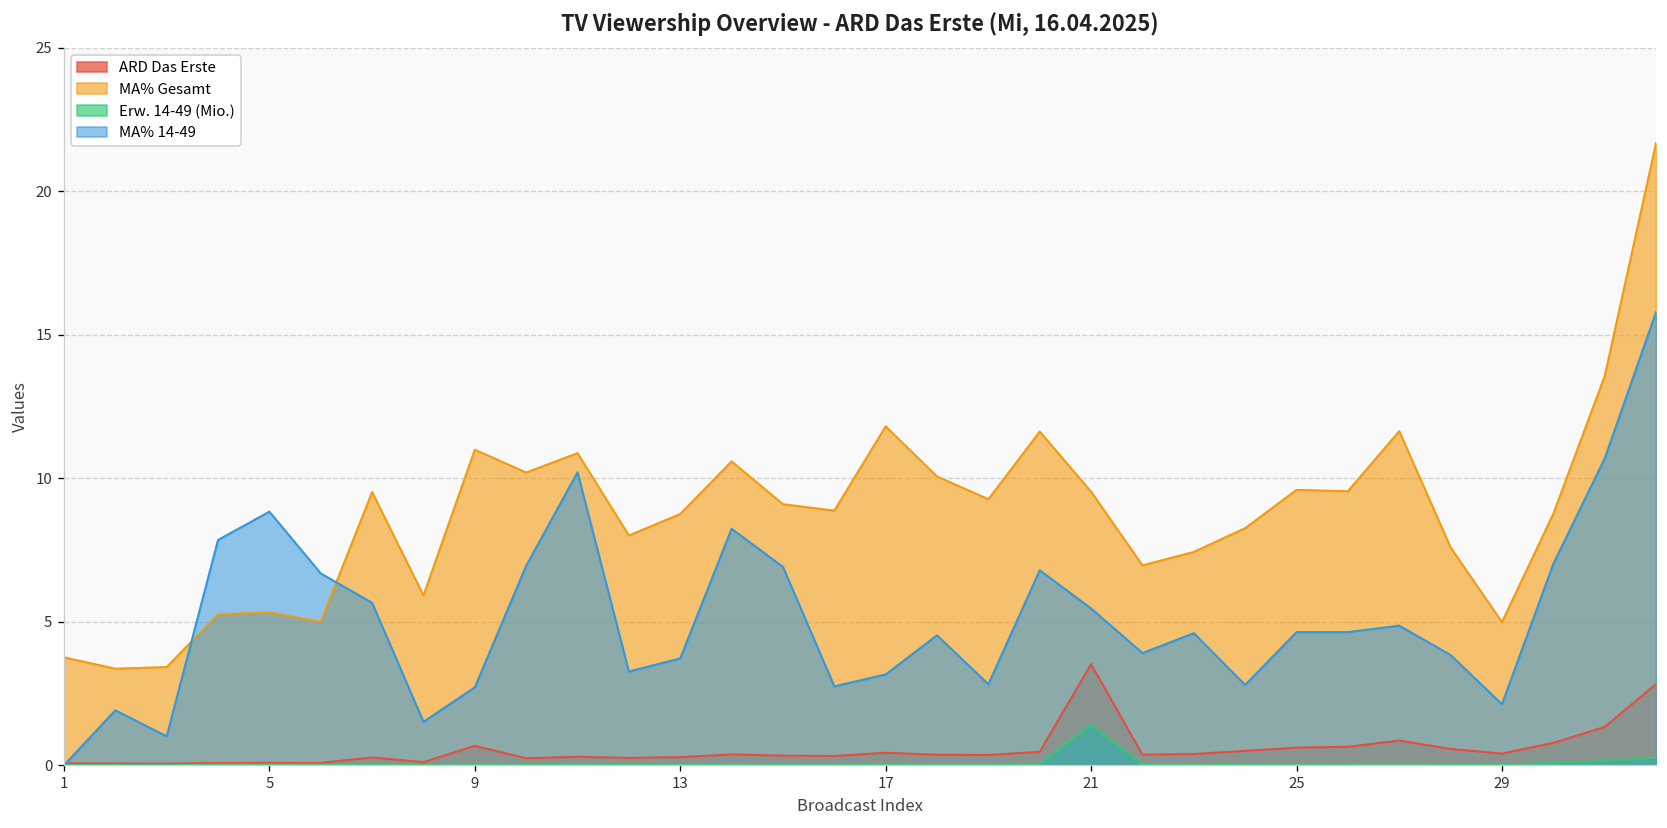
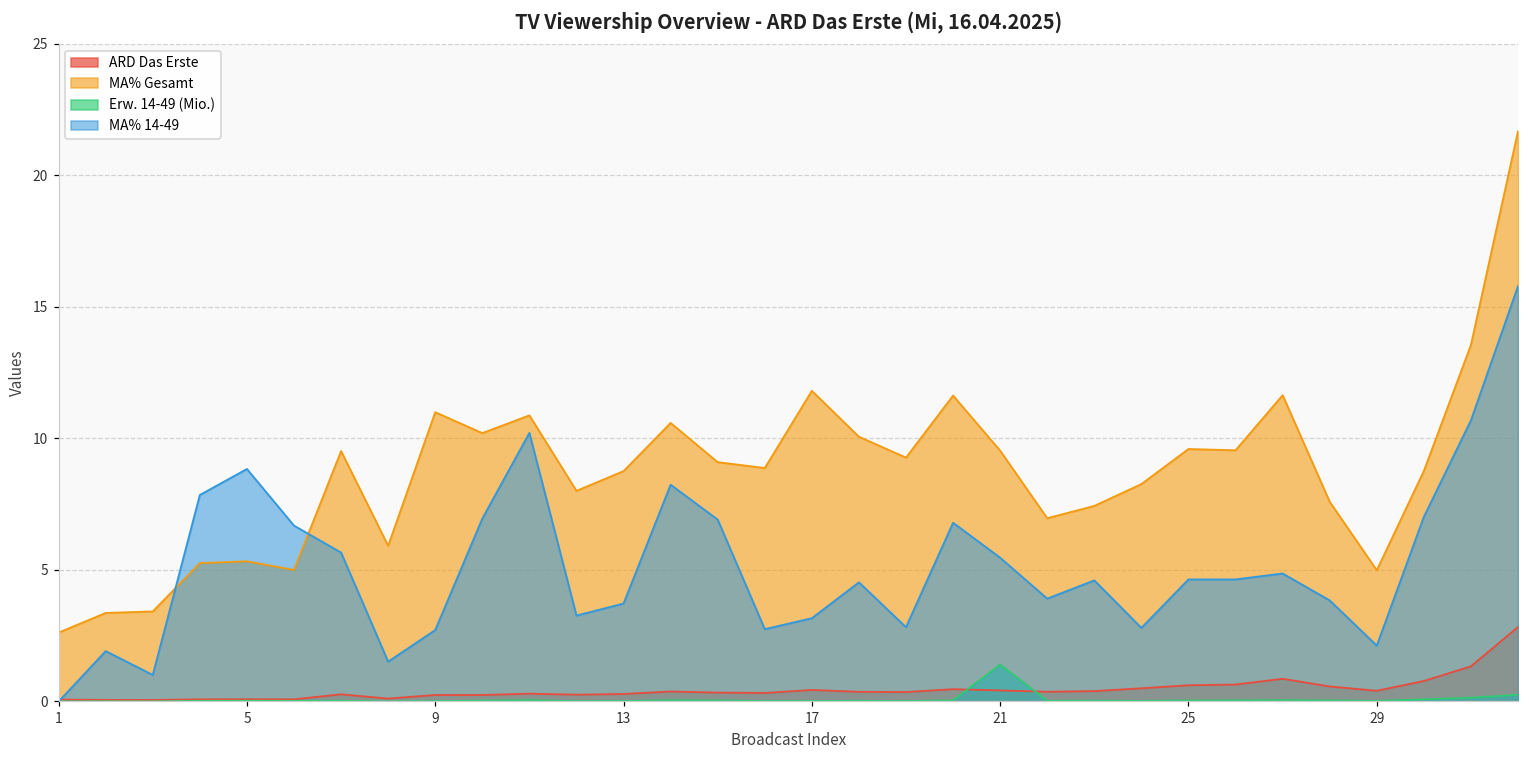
  {
    "ARD Das Erste": {
-     "9": 0.7,
+     "9": 0.2,
      "13": 0.3,
      "17": 0.4,
-     "21": 3.5,
+     "21": 0.4,
      "25": 0.6,
      "29": 0.4
    },
    "MA% Gesamt": {
-     "1": 3.8,
+     "1": 2.6,
      "5": 5.3,
      "9": 11.0,
      "13": 8.8,
      "17": 11.8,
      "21": 9.5,
      "25": 9.6,
      "29": 5.0
    },
    "Erw. 14-49 (Mio.)": {
      "9": 0.0,
      "13": 0.0,
      "17": 0.0,
      "21": 1.4,
      "25": 0.0,
      "29": 0.0
    },
    "MA% 14-49": {
      "5": 8.8,
      "9": 2.7,
      "13": 3.7,
      "17": 3.2,
      "21": 5.5,
      "25": 4.6,
      "29": 2.1
    }
  }
